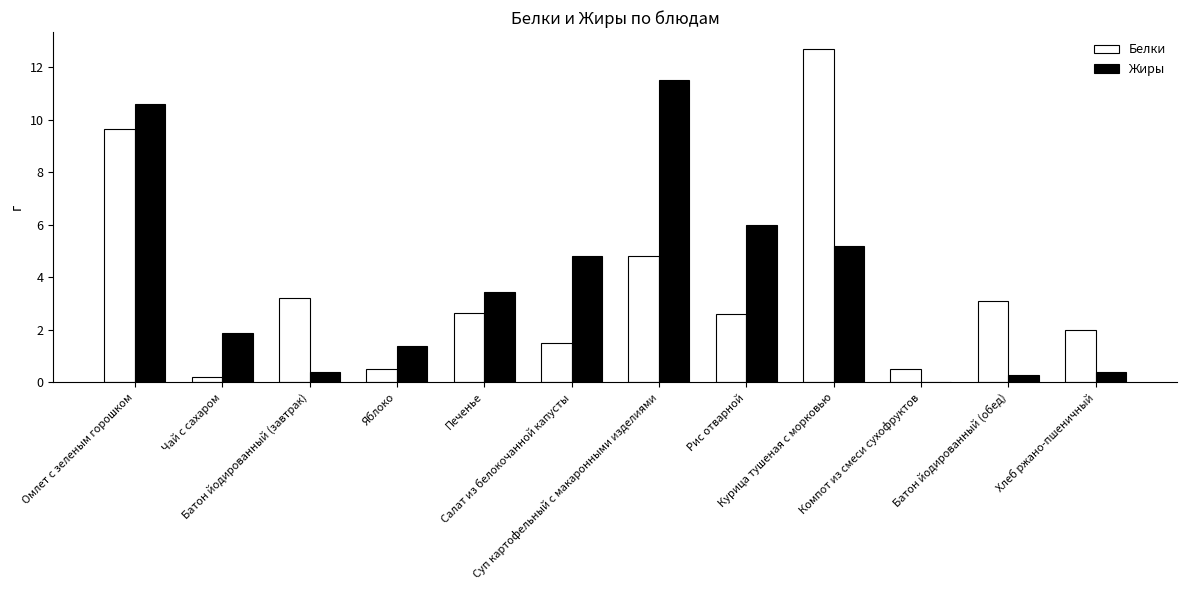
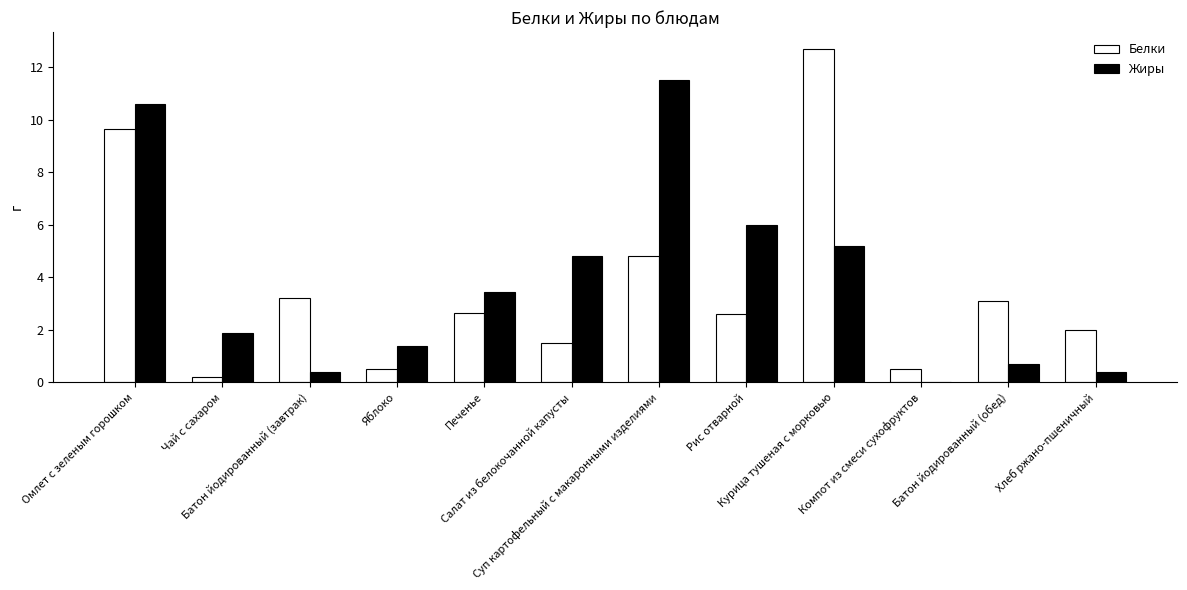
  {
    "Белки": {
      "Омлет с зеленым горошком": 9.6,
      "Чай с сахаром": 0.2,
      "Батон йодированный (завтрак)": 3.2,
      "Яблоко": 0.5,
      "Печенье": 2.6,
      "Салат из белокочанной капусты": 1.5,
      "Суп картофельный с макаронными изделиями": 4.8,
      "Рис отварной": 2.6,
      "Курица тушеная с морковью": 12.7,
      "Компот из смеси сухофруктов": 0.5,
      "Батон йодированный (обед)": 3.1,
      "Хлеб ржано-пшеничный": 2.0
    },
    "Жиры": {
      "Омлет с зеленым горошком": 10.6,
      "Чай с сахаром": 1.9,
      "Батон йодированный (завтрак)": 0.4,
      "Яблоко": 1.4,
      "Печенье": 3.4,
      "Салат из белокочанной капусты": 4.8,
      "Суп картофельный с макаронными изделиями": 11.5,
      "Рис отварной": 6.0,
      "Курица тушеная с морковью": 5.2,
      "Компот из смеси сухофруктов": 0.0,
-     "Батон йодированный (обед)": 0.3,
+     "Батон йодированный (обед)": 0.7,
      "Хлеб ржано-пшеничный": 0.4
    }
  }
